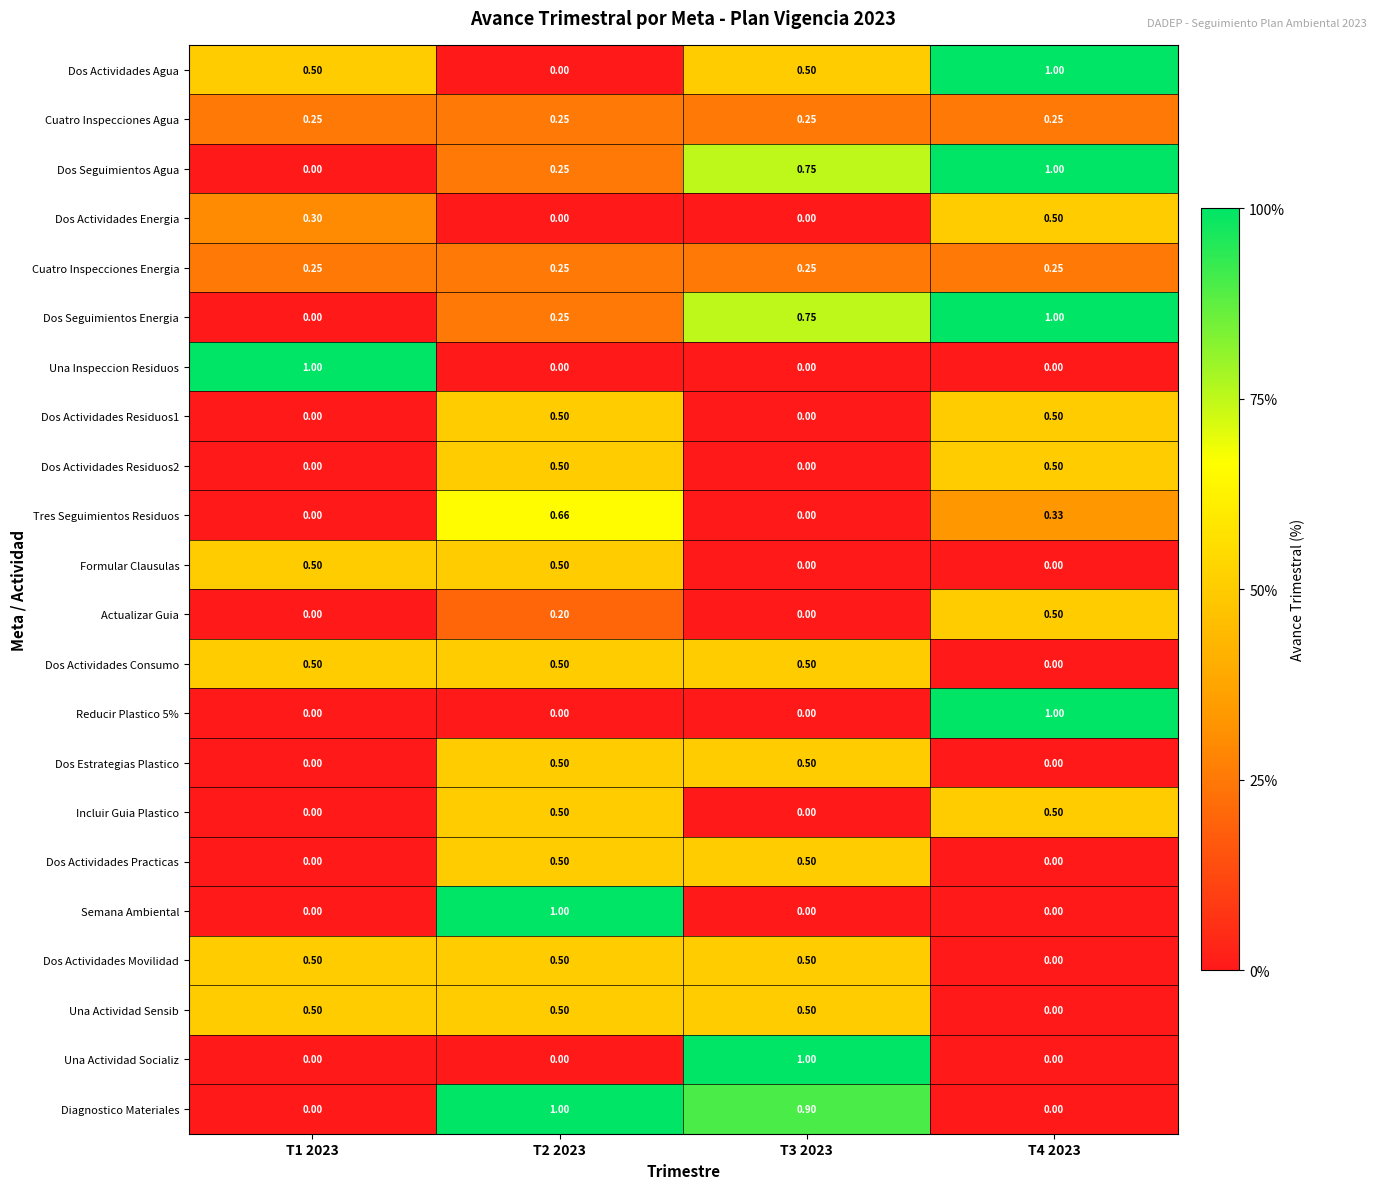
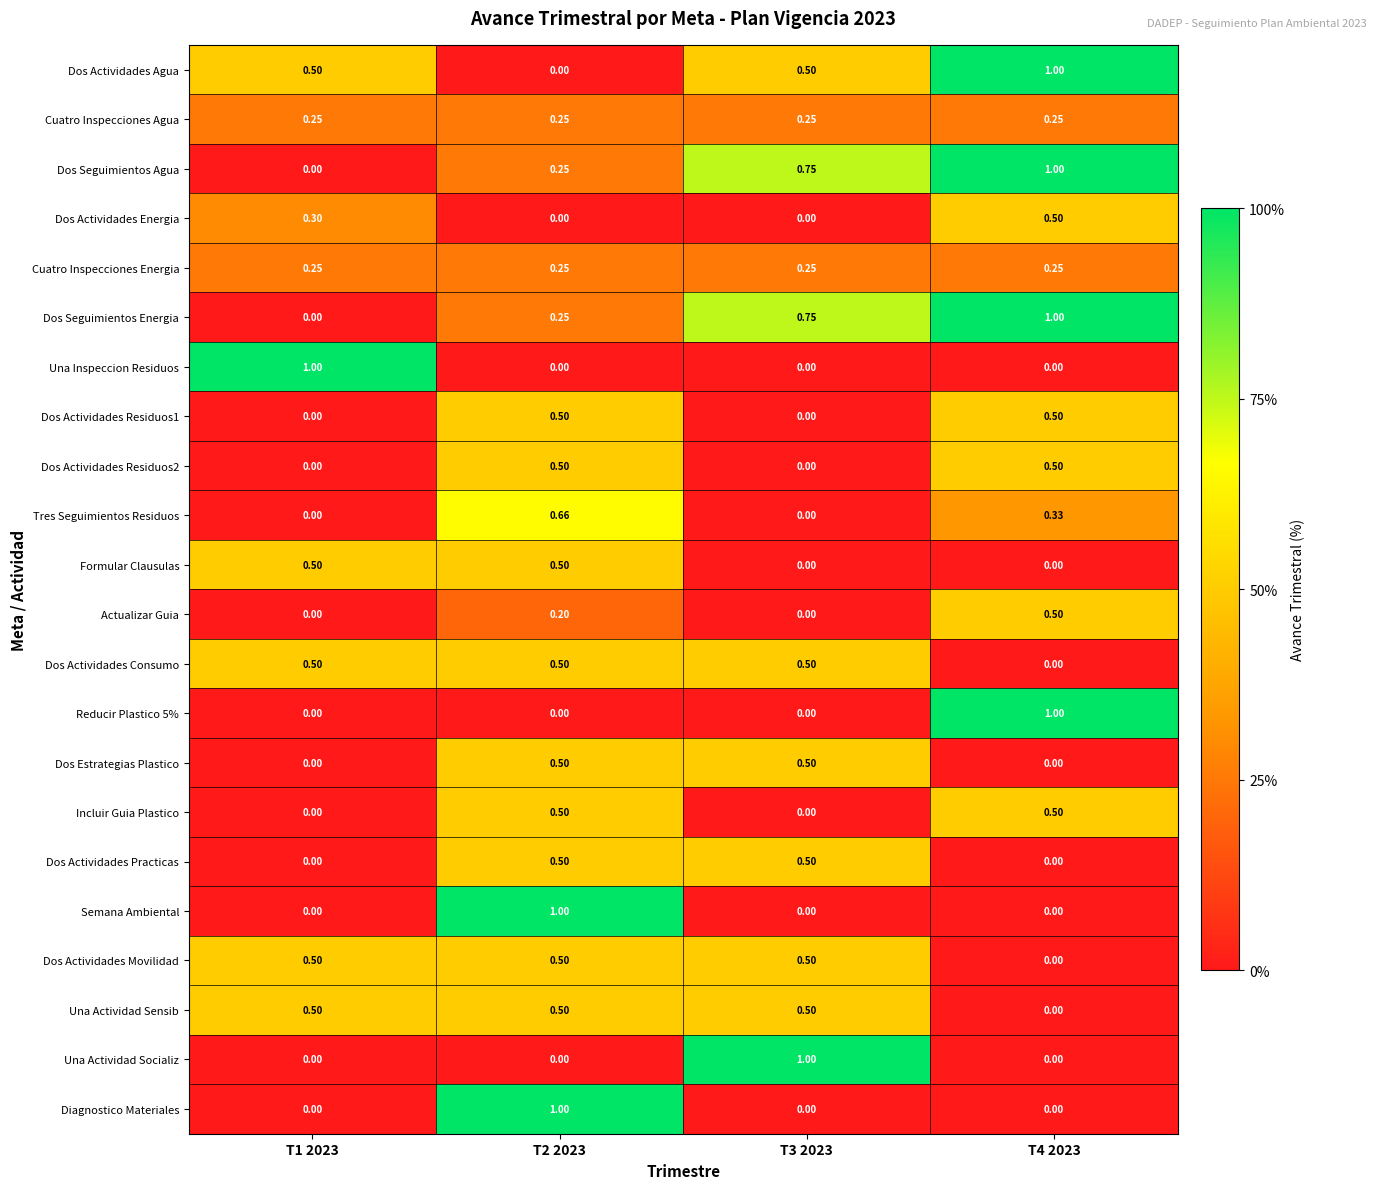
  {
    "Dos Actividades Agua": {
      "T1 2023": 0.50,
      "T2 2023": 0.00,
      "T3 2023": 0.50,
      "T4 2023": 1.00
    },
    "Cuatro Inspecciones Agua": {
      "T1 2023": 0.25,
      "T2 2023": 0.25,
      "T3 2023": 0.25,
      "T4 2023": 0.25
    },
    "Dos Seguimientos Agua": {
      "T1 2023": 0.00,
      "T2 2023": 0.25,
      "T3 2023": 0.75,
      "T4 2023": 1.00
    },
    "Dos Actividades Energia": {
      "T1 2023": 0.30,
      "T2 2023": 0.00,
      "T3 2023": 0.00,
      "T4 2023": 0.50
    },
    "Cuatro Inspecciones Energia": {
      "T1 2023": 0.25,
      "T2 2023": 0.25,
      "T3 2023": 0.25,
      "T4 2023": 0.25
    },
    "Dos Seguimientos Energia": {
      "T1 2023": 0.00,
      "T2 2023": 0.25,
      "T3 2023": 0.75,
      "T4 2023": 1.00
    },
    "Una Inspeccion Residuos": {
      "T1 2023": 1.00,
      "T2 2023": 0.00,
      "T3 2023": 0.00,
      "T4 2023": 0.00
    },
    "Dos Actividades Residuos1": {
      "T1 2023": 0.00,
      "T2 2023": 0.50,
      "T3 2023": 0.00,
      "T4 2023": 0.50
    },
    "Dos Actividades Residuos2": {
      "T1 2023": 0.00,
      "T2 2023": 0.50,
      "T3 2023": 0.00,
      "T4 2023": 0.50
    },
    "Tres Seguimientos Residuos": {
      "T1 2023": 0.00,
      "T2 2023": 0.66,
      "T3 2023": 0.00,
      "T4 2023": 0.33
    },
    "Formular Clausulas": {
      "T1 2023": 0.50,
      "T2 2023": 0.50,
      "T3 2023": 0.00,
      "T4 2023": 0.00
    },
    "Actualizar Guia": {
      "T1 2023": 0.00,
      "T2 2023": 0.20,
      "T3 2023": 0.00,
      "T4 2023": 0.50
    },
    "Dos Actividades Consumo": {
      "T1 2023": 0.50,
      "T2 2023": 0.50,
      "T3 2023": 0.50,
      "T4 2023": 0.00
    },
    "Reducir Plastico 5%": {
      "T1 2023": 0.00,
      "T2 2023": 0.00,
      "T3 2023": 0.00,
      "T4 2023": 1.00
    },
    "Dos Estrategias Plastico": {
      "T1 2023": 0.00,
      "T2 2023": 0.50,
      "T3 2023": 0.50,
      "T4 2023": 0.00
    },
    "Incluir Guia Plastico": {
      "T1 2023": 0.00,
      "T2 2023": 0.50,
      "T3 2023": 0.00,
      "T4 2023": 0.50
    },
    "Dos Actividades Practicas": {
      "T1 2023": 0.00,
      "T2 2023": 0.50,
      "T3 2023": 0.50,
      "T4 2023": 0.00
    },
    "Semana Ambiental": {
      "T1 2023": 0.00,
      "T2 2023": 1.00,
      "T3 2023": 0.00,
      "T4 2023": 0.00
    },
    "Dos Actividades Movilidad": {
      "T1 2023": 0.50,
      "T2 2023": 0.50,
      "T3 2023": 0.50,
      "T4 2023": 0.00
    },
    "Una Actividad Sensib": {
      "T1 2023": 0.50,
      "T2 2023": 0.50,
      "T3 2023": 0.50,
      "T4 2023": 0.00
    },
    "Una Actividad Socializ": {
      "T1 2023": 0.00,
      "T2 2023": 0.00,
      "T3 2023": 1.00,
      "T4 2023": 0.00
    },
    "Diagnostico Materiales": {
      "T1 2023": 0.00,
      "T2 2023": 1.00,
-     "T3 2023": 0.90,
+     "T3 2023": 0.00,
      "T4 2023": 0.00
    }
  }
